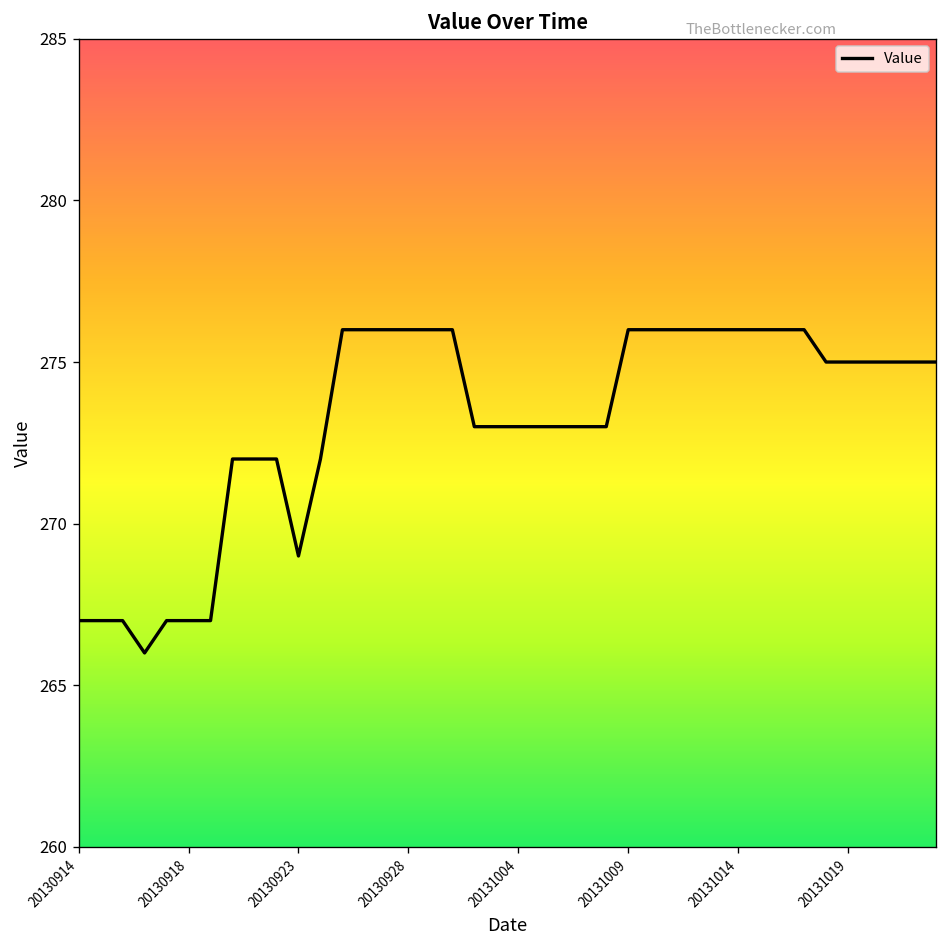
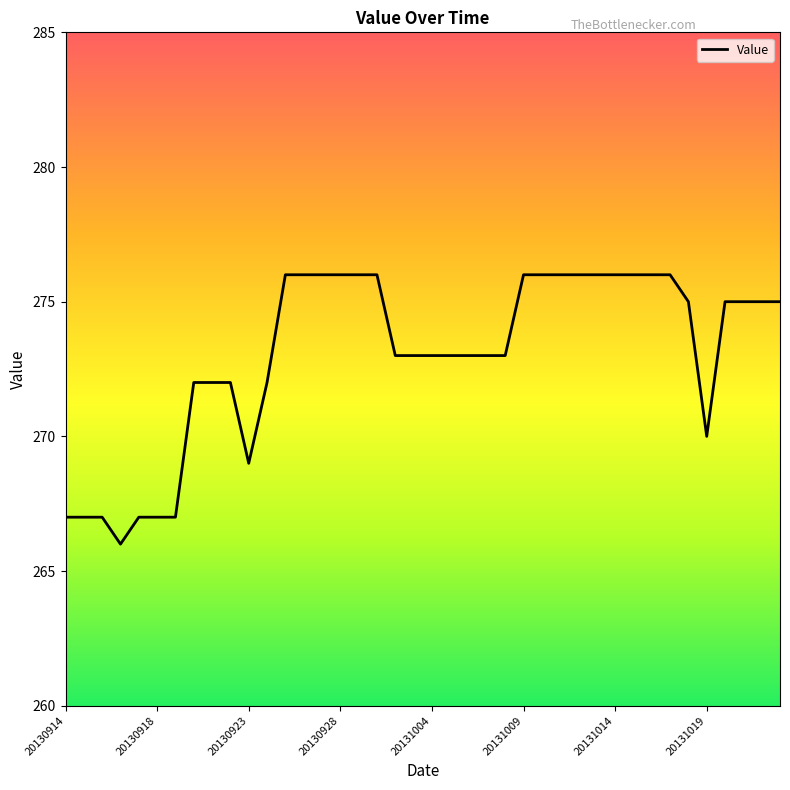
  {
    "20130918": 267,
    "20130923": 269,
    "20130928": 276,
    "20131014": 276,
-   "20131019": 275
+   "20131019": 270
  }
